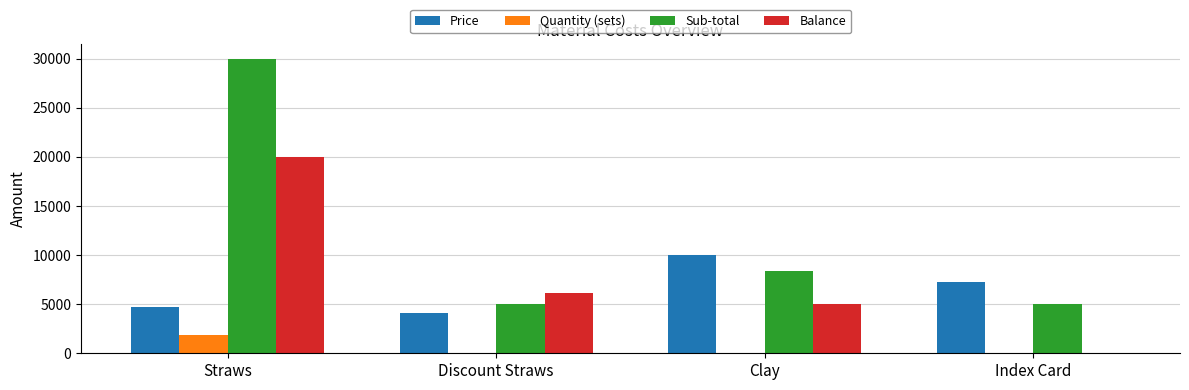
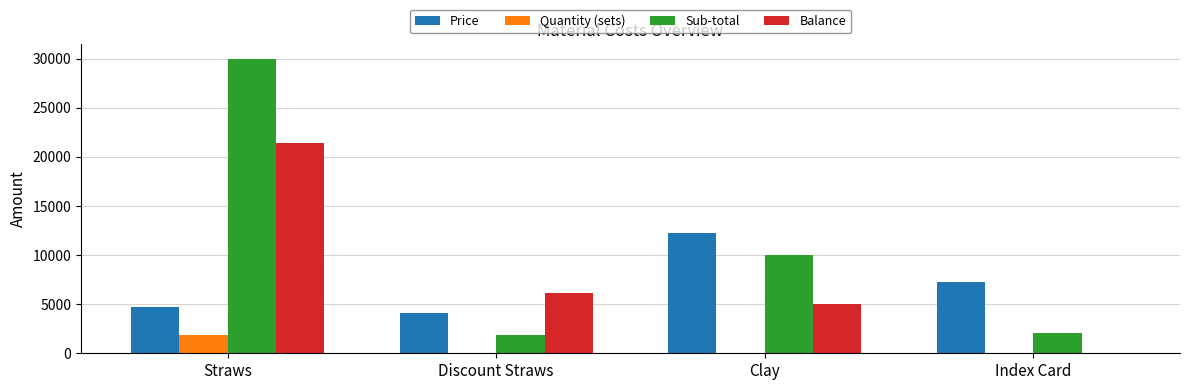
  {
    "Price": {
      "Straws": 5000,
      "Discount Straws": 4000,
-     "Clay": 10000,
+     "Clay": 12000,
      "Index Card": 7000
    },
    "Quantity (sets)": {
      "Straws": 2000
    },
    "Sub-total": {
      "Straws": 30000,
-     "Discount Straws": 5000,
-     "Clay": 8000,
-     "Index Card": 5000
+     "Discount Straws": 2000,
+     "Clay": 10000,
+     "Index Card": 2000
    },
    "Balance": {
-     "Straws": 20000,
+     "Straws": 21000,
      "Discount Straws": 6000,
      "Clay": 5000,
      "Index Card": 0
    }
  }
